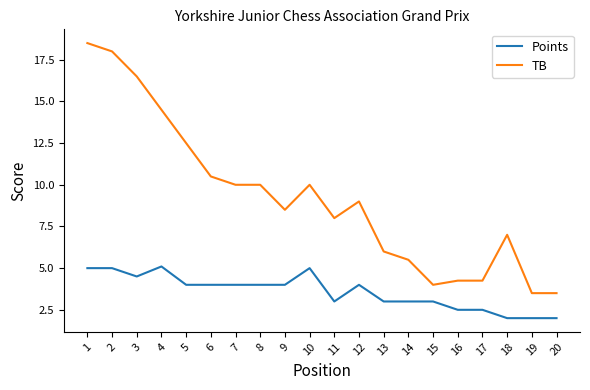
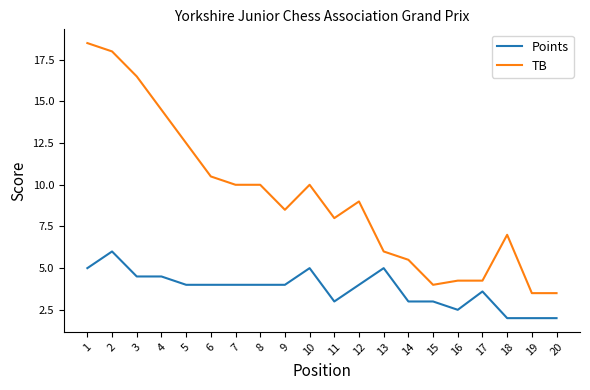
  {
    "Points": {
      "1": 5.0,
-     "2": 5,
+     "2": 6,
      "3": 4.5,
-     "4": 5.1,
+     "4": 4.5,
      "5": 4.0,
      "6": 4.0,
      "7": 4.0,
      "8": 4.0,
      "9": 4.0,
      "10": 5.0,
      "11": 3.0,
      "12": 4.0,
-     "13": 3,
+     "13": 5,
      "14": 3.0,
      "15": 3.0,
      "16": 2.5,
-     "17": 2.5,
+     "17": 3.6,
      "18": 2.0,
      "19": 2.0,
      "20": 2.0
    },
    "TB": {
      "1": 18.5,
      "2": 18.0,
      "3": 16.5,
      "4": 14.5,
      "5": 12.5,
      "6": 10.5,
      "7": 10.0,
      "8": 10.0,
      "9": 8.5,
      "10": 10.0,
      "11": 8.0,
      "12": 9.0,
      "13": 6.0,
      "14": 5.5,
      "15": 4.0,
      "16": 4.3,
      "17": 4.3,
      "18": 7.0,
      "19": 3.5,
      "20": 3.5
    }
  }
